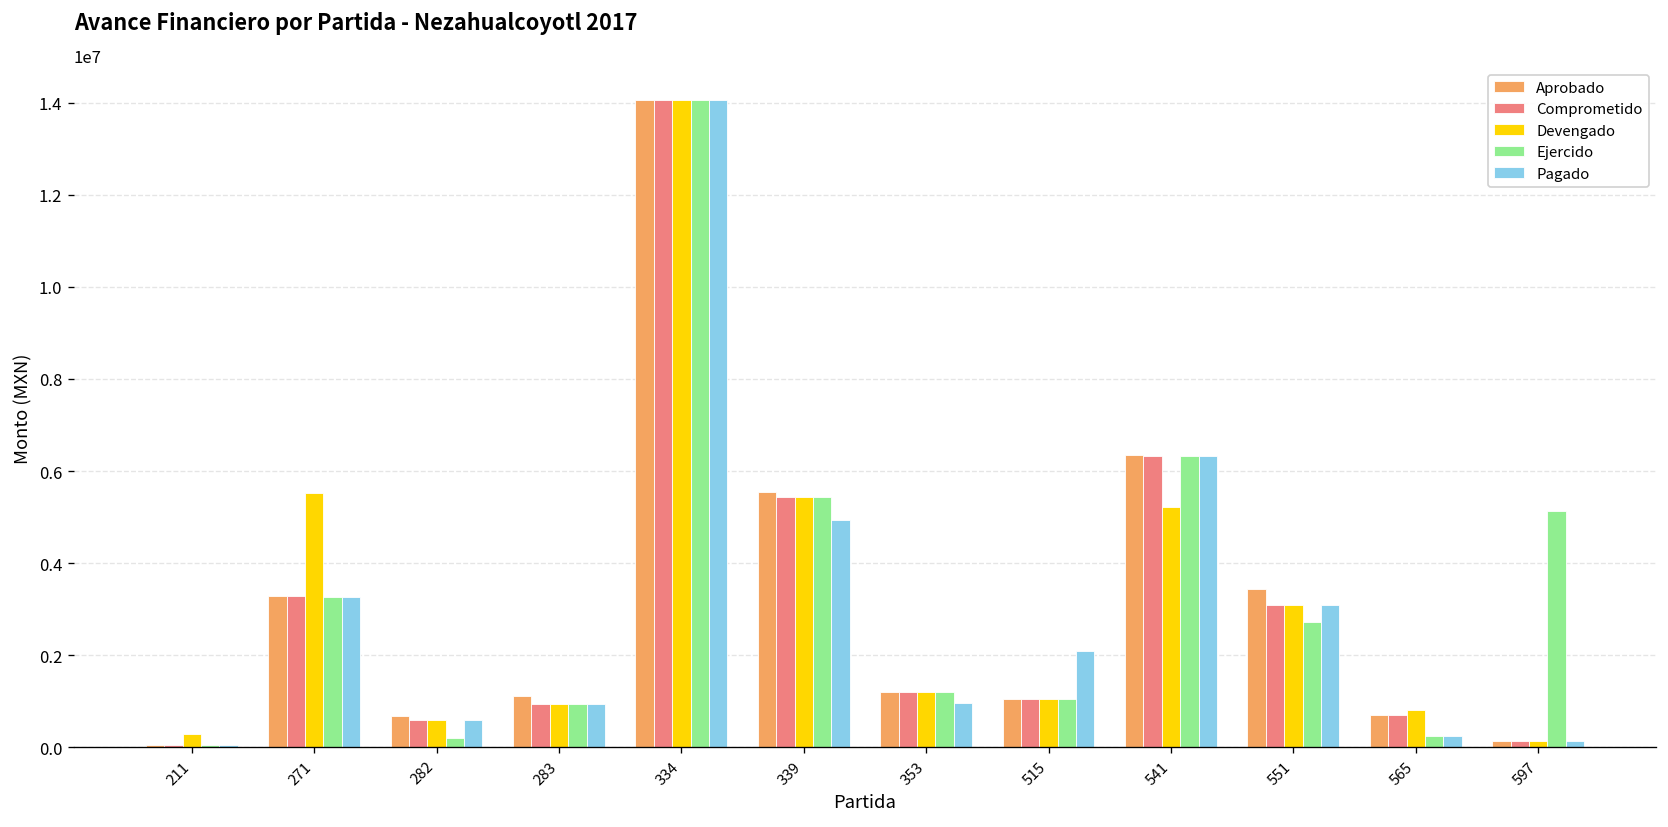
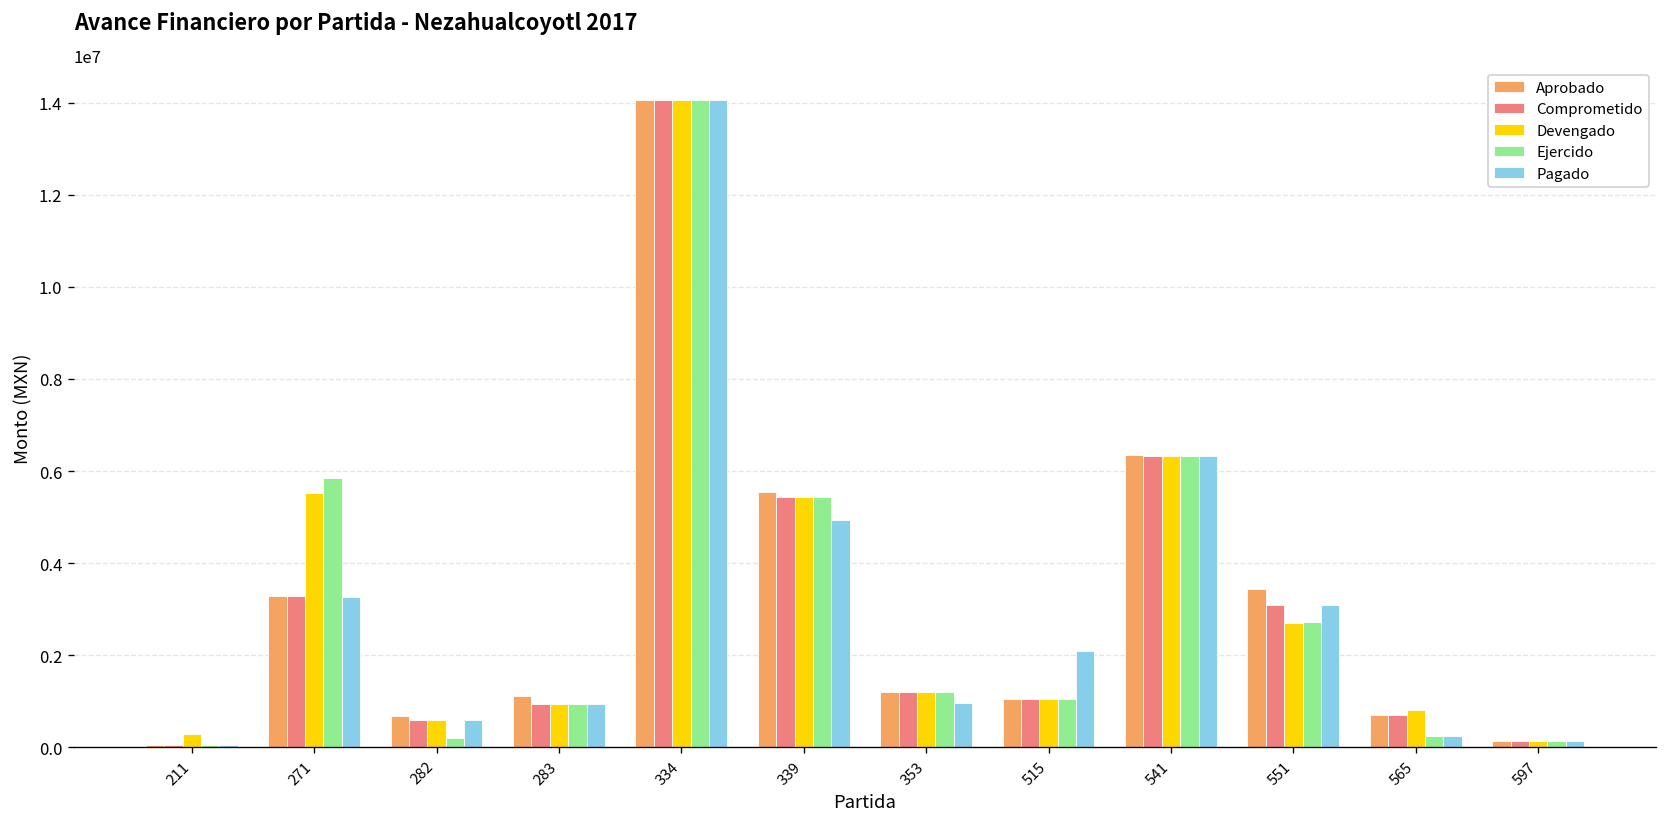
  {
    "Devengado": {
      "211": 300000,
      "271": 5500000,
      "282": 600000,
      "283": 900000,
      "334": 14100000,
      "339": 5400000,
      "353": 1200000,
      "515": 1100000,
-     "541": 5200000,
-     "551": 3100000,
+     "541": 6300000,
+     "551": 2700000,
      "565": 800000,
      "597": 100000
    },
    "Ejercido": {
-     "271": 3300000,
+     "271": 5900000,
      "282": 200000,
      "283": 900000,
      "334": 14100000,
      "339": 5400000,
      "353": 1200000,
      "515": 1100000,
      "541": 6300000,
      "551": 2700000,
      "565": 200000,
-     "597": 5100000
+     "597": 100000
    },
    "Pagado": {
      "271": 3300000,
      "282": 600000,
      "283": 900000,
      "334": 14100000,
      "339": 4900000,
      "353": 1000000,
      "515": 2100000,
      "541": 6300000,
      "551": 3100000,
      "565": 200000,
      "597": 100000
    }
  }
